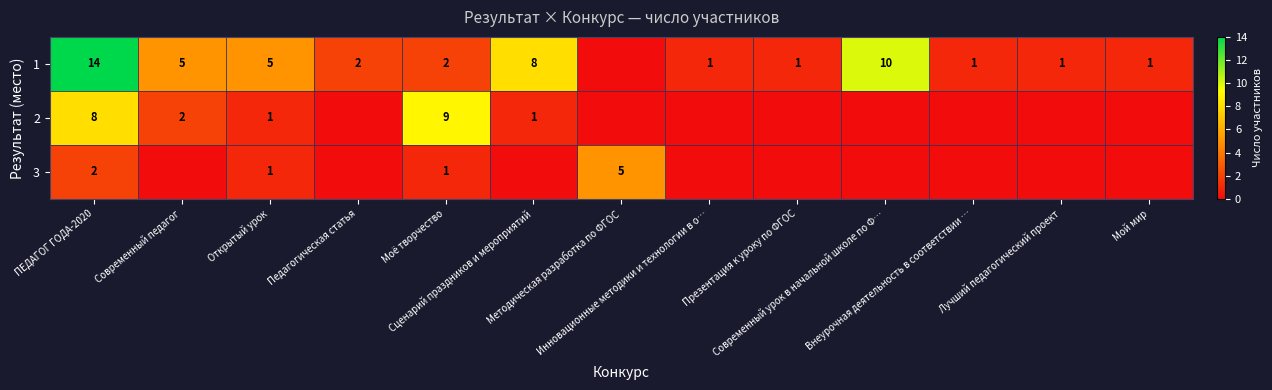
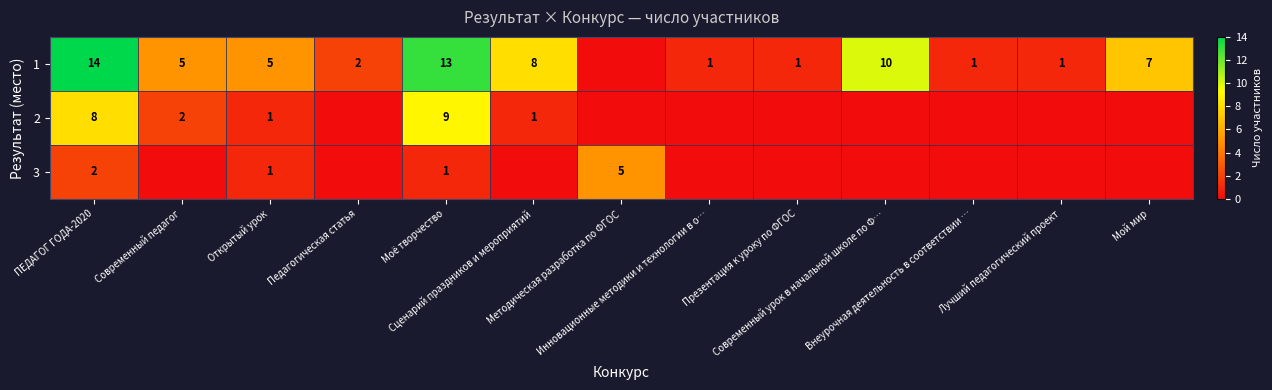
  {
    "1": {
      "ПЕДАГОГ ГОДА-2020": 14,
      "Современный педагог": 5,
      "Открытый урок": 5,
      "Педагогическая статья": 2,
-     "Моё творчество": 2,
+     "Моё творчество": 13,
      "Сценарий праздников и мероприятий": 8,
      "Инновационные методики и технологии в о…": 1,
      "Презентация к уроку по ФГОС": 1,
      "Современный урок в начальной школе по Ф…": 10,
      "Внеурочная деятельность в соответствии …": 1,
      "Лучший педагогический проект": 1,
-     "Мой мир": 1
+     "Мой мир": 7
    },
    "2": {
      "ПЕДАГОГ ГОДА-2020": 8,
      "Современный педагог": 2,
      "Открытый урок": 1,
      "Моё творчество": 9,
      "Сценарий праздников и мероприятий": 1
    },
    "3": {
      "ПЕДАГОГ ГОДА-2020": 2,
      "Открытый урок": 1,
      "Моё творчество": 1,
      "Методическая разработка по ФГОС": 5
    }
  }
